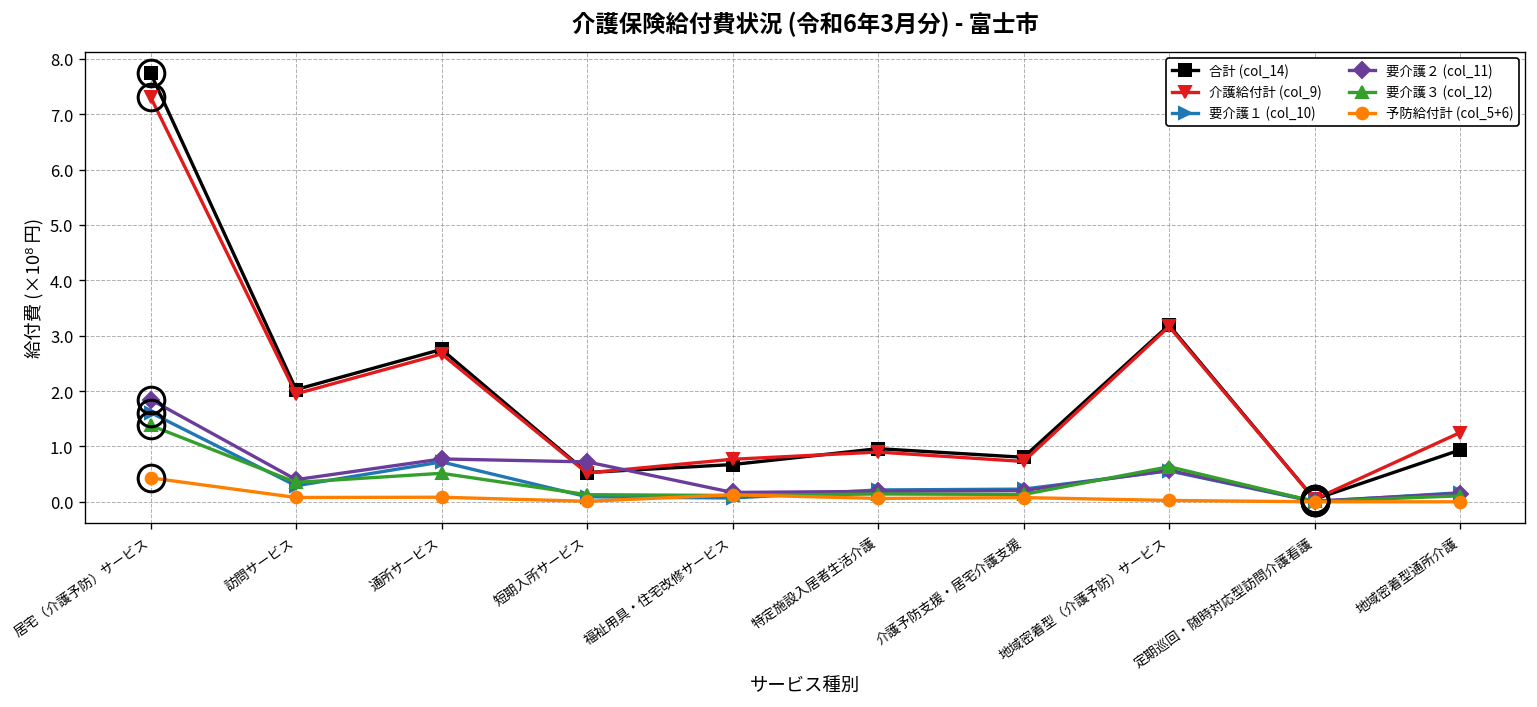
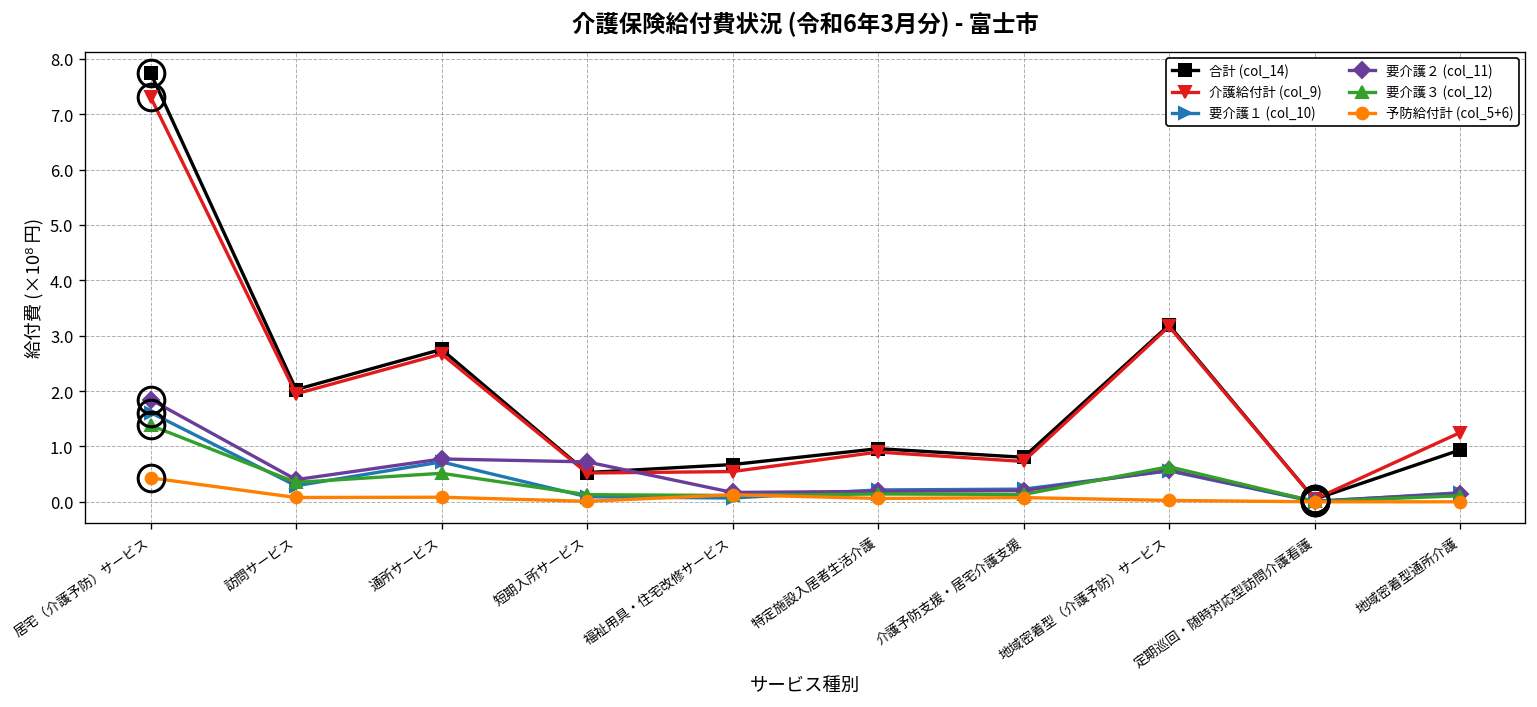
  {
    "合計 (col_14)": {
      "訪問サービス": 2.0,
      "通所サービス": 2.8,
      "福祉用具・住宅改修サービス": 0.7,
      "特定施設入居者生活介護": 1.0,
      "介護予防支援・居宅介護支援": 0.8,
      "地域密着型通所介護": 0.9
    },
    "介護給付計 (col_9)": {
      "訪問サービス": 1.9,
      "通所サービス": 2.7,
-     "福祉用具・住宅改修サービス": 0.8,
+     "福祉用具・住宅改修サービス": 0.5,
      "特定施設入居者生活介護": 0.9,
      "介護予防支援・居宅介護支援": 0.7,
      "地域密着型通所介護": 1.2
    },
    "要介護２ (col_11)": {
      "短期入所サービス": 0.7
    }
  }
